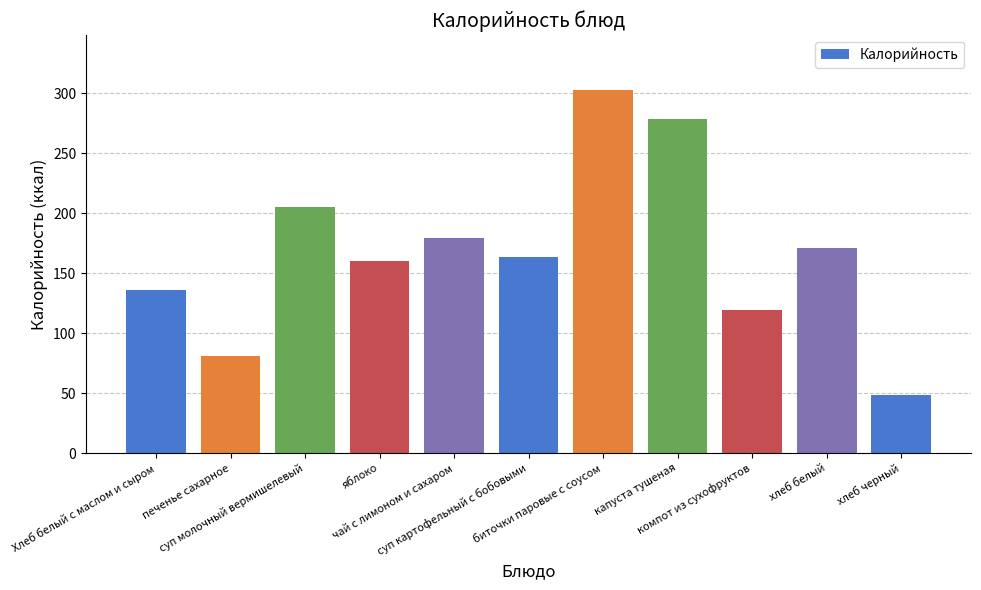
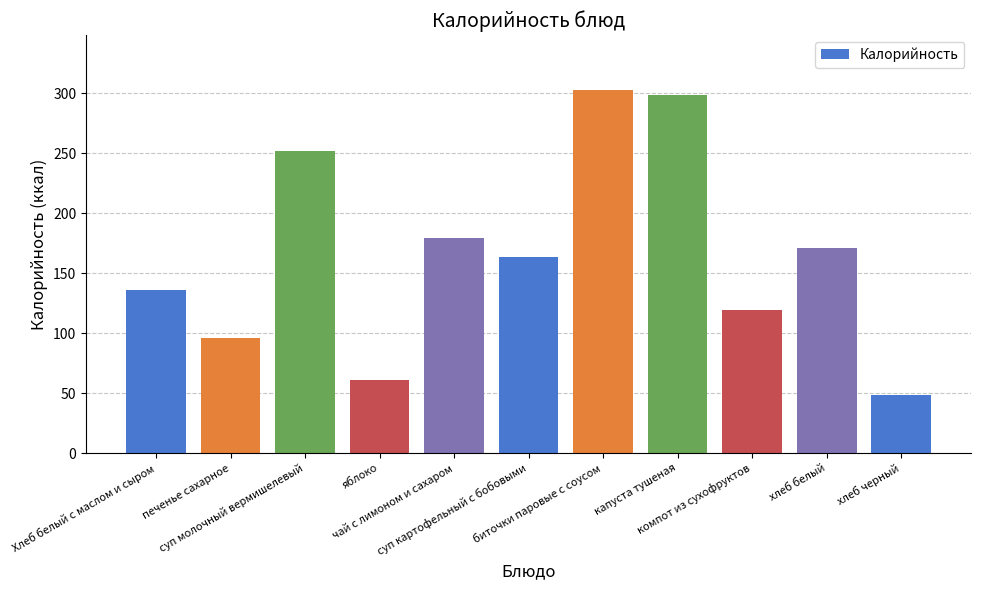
  {
    "Хлеб белый с маслом и сыром": 136,
-   "печенье сахарное": 81,
-   "суп молочный вермишелевый": 205,
-   "яблоко": 160,
+   "печенье сахарное": 96,
+   "суп молочный вермишелевый": 252,
+   "яблоко": 61,
    "чай с лимоном и сахаром": 179,
    "суп картофельный с бобовыми": 164,
    "биточки паровые с соусом": 303,
-   "капуста тушеная": 279,
+   "капуста тушеная": 298,
    "компот из сухофруктов": 120,
    "хлеб белый": 171,
    "хлеб черный": 49
  }
